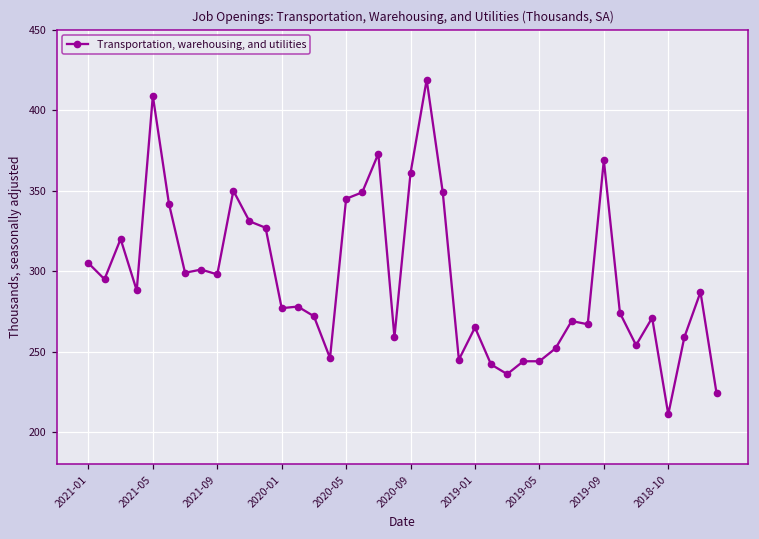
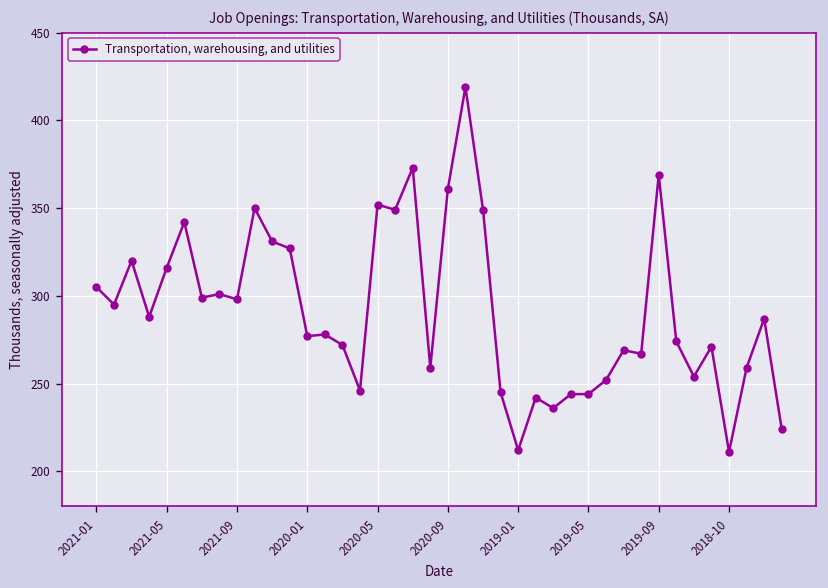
  {
    "2021-01": 305,
-   "2021-05": 409,
+   "2021-05": 316,
    "2021-09": 298,
    "2020-01": 277,
-   "2020-05": 345,
+   "2020-05": 352,
    "2020-09": 361,
-   "2019-01": 265,
+   "2019-01": 212,
    "2019-05": 244,
    "2019-09": 369,
    "2018-10": 211
  }
